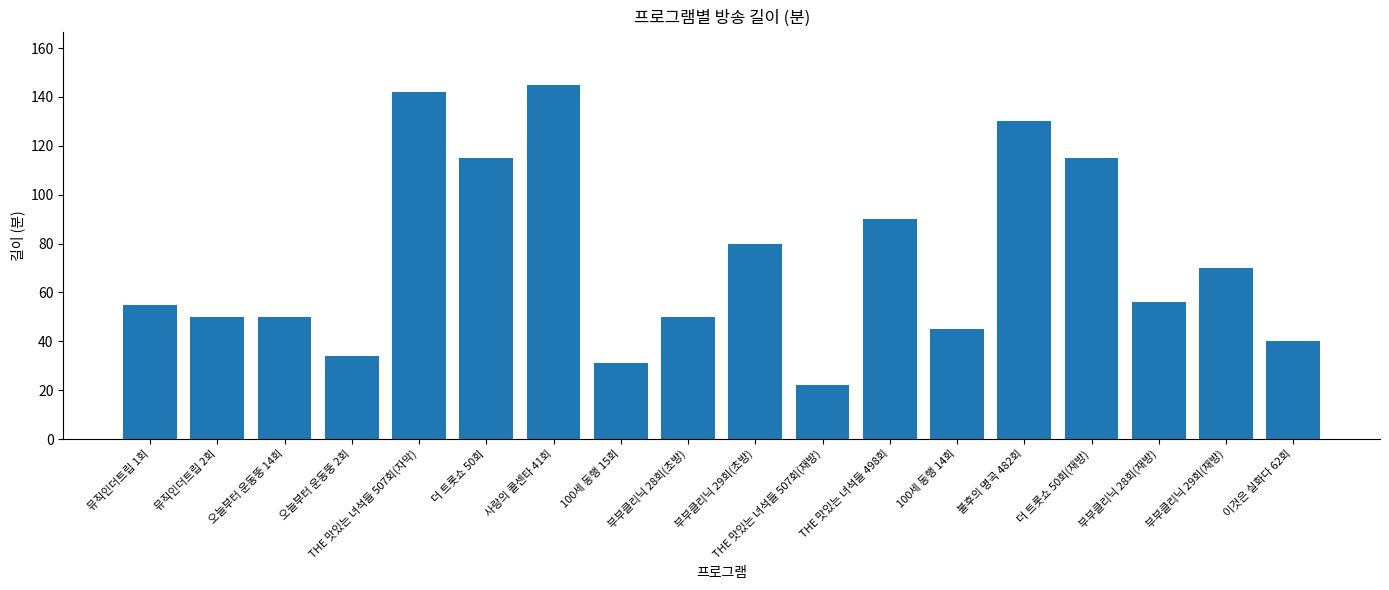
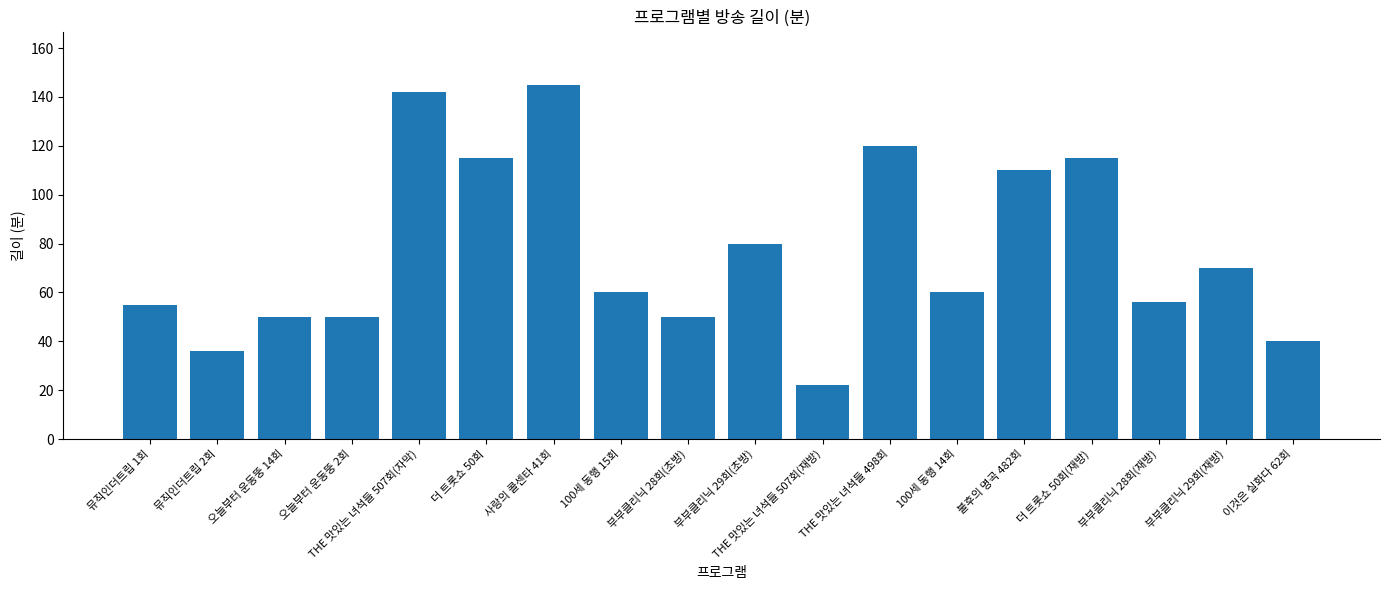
  {
    "뮤직인더트립 1회": 55,
-   "뮤직인더트립 2회": 50,
+   "뮤직인더트립 2회": 36,
    "오늘부터 운동뚱 14회": 50,
-   "오늘부터 운동뚱 2회": 34,
+   "오늘부터 운동뚱 2회": 50,
    "THE 맛있는 녀석들 507회(자막)": 142,
    "더 트롯쇼 50회": 115,
    "사랑의 콜센타 41회": 145,
-   "100세 동행 15회": 31,
+   "100세 동행 15회": 60,
    "부부클리닉 28회(초방)": 50,
    "부부클리닉 29회(초방)": 80,
    "THE 맛있는 녀석들 507회(재방)": 22,
-   "THE 맛있는 녀석들 498회": 90,
-   "100세 동행 14회": 45,
-   "불후의 명곡 482회": 130,
+   "THE 맛있는 녀석들 498회": 120,
+   "100세 동행 14회": 60,
+   "불후의 명곡 482회": 110,
    "더 트롯쇼 50회(재방)": 115,
    "부부클리닉 28회(재방)": 56,
    "부부클리닉 29회(재방)": 70,
    "이것은 실화다 62회": 40
  }
